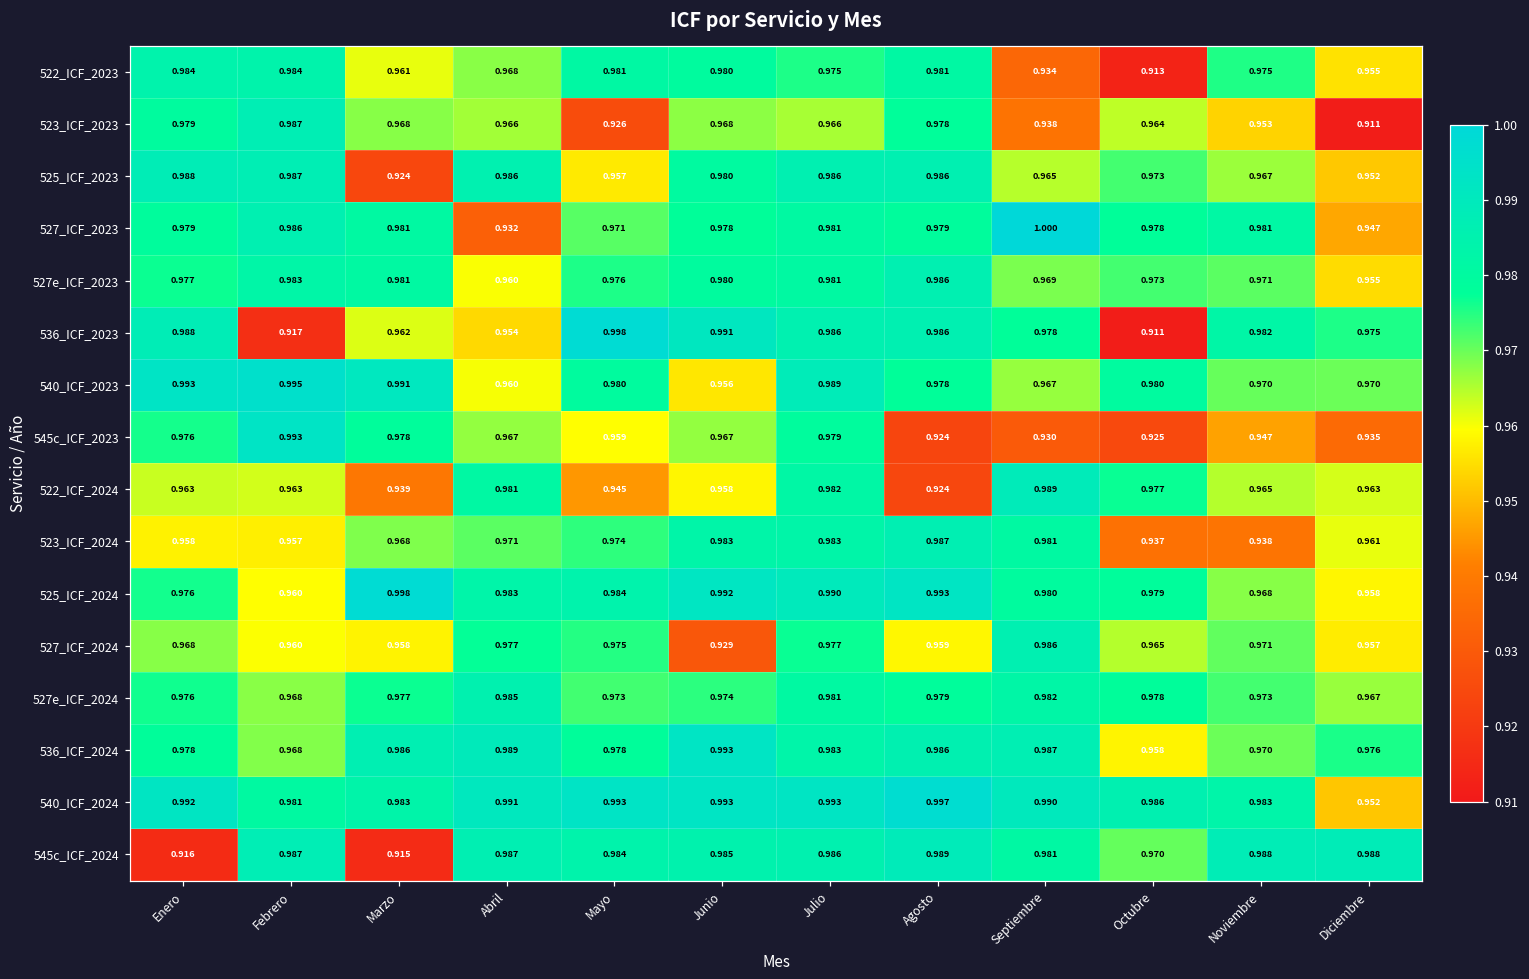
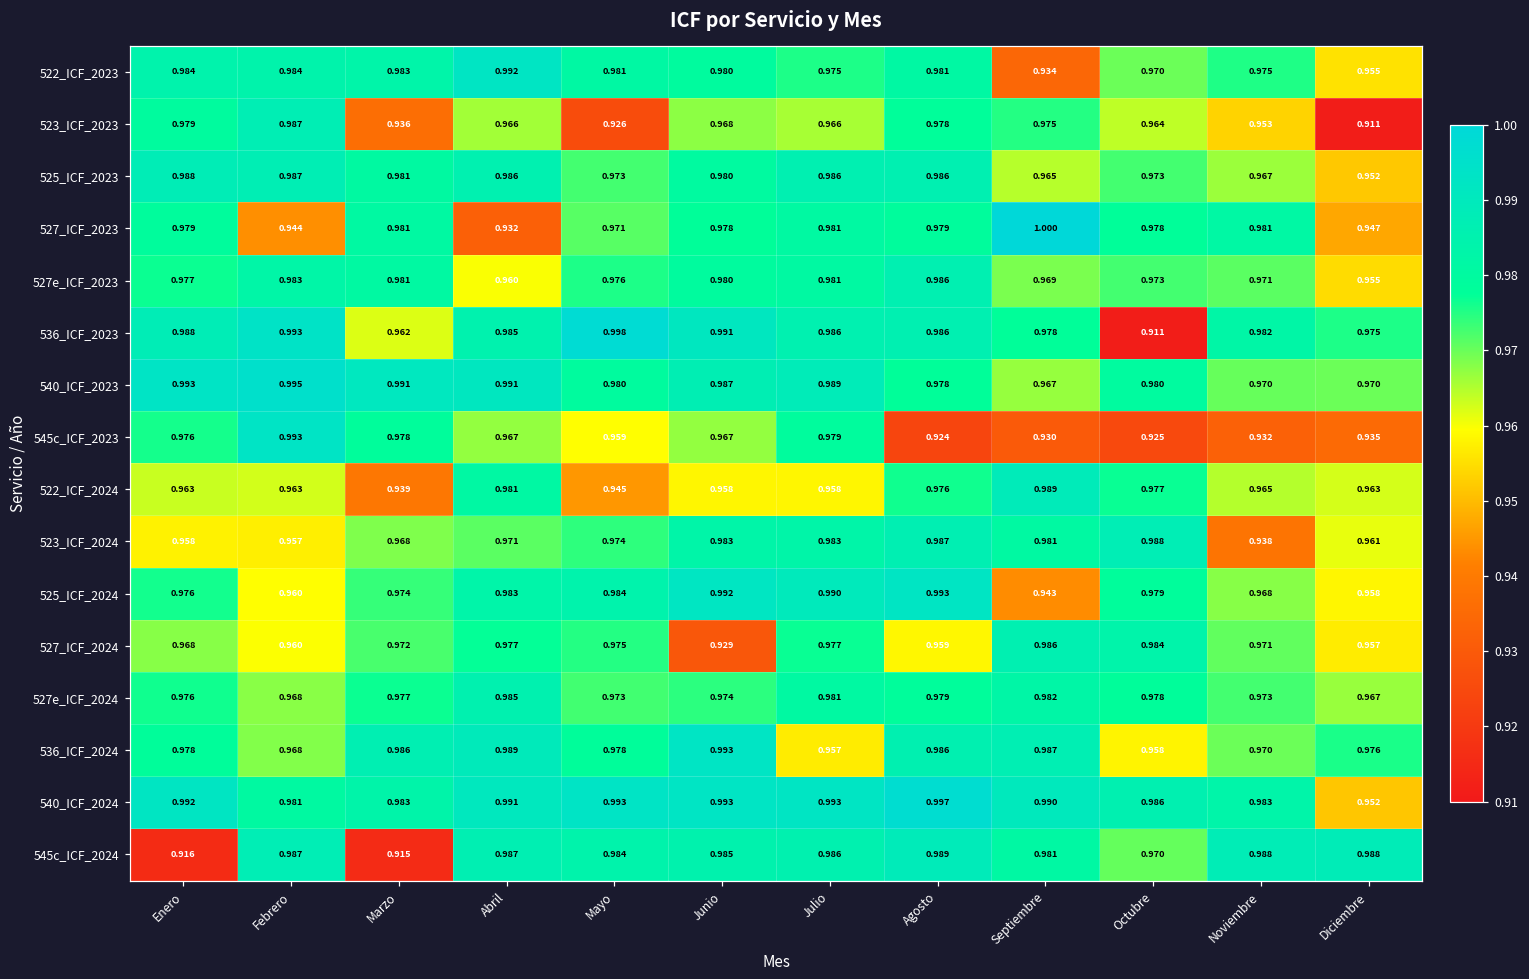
  {
    "522_ICF_2023": {
      "Enero": 0.984,
      "Febrero": 0.984,
-     "Marzo": 0.961,
-     "Abril": 0.968,
+     "Marzo": 0.983,
+     "Abril": 0.992,
      "Mayo": 0.981,
      "Junio": 0.980,
      "Julio": 0.975,
      "Agosto": 0.981,
      "Septiembre": 0.934,
-     "Octubre": 0.913,
+     "Octubre": 0.970,
      "Noviembre": 0.975,
      "Diciembre": 0.955
    },
    "523_ICF_2023": {
      "Enero": 0.979,
      "Febrero": 0.987,
-     "Marzo": 0.968,
+     "Marzo": 0.936,
      "Abril": 0.966,
      "Mayo": 0.926,
      "Junio": 0.968,
      "Julio": 0.966,
      "Agosto": 0.978,
-     "Septiembre": 0.938,
+     "Septiembre": 0.975,
      "Octubre": 0.964,
      "Noviembre": 0.953,
      "Diciembre": 0.911
    },
    "525_ICF_2023": {
      "Enero": 0.988,
      "Febrero": 0.987,
-     "Marzo": 0.924,
+     "Marzo": 0.981,
      "Abril": 0.986,
-     "Mayo": 0.957,
+     "Mayo": 0.973,
      "Junio": 0.980,
      "Julio": 0.986,
      "Agosto": 0.986,
      "Septiembre": 0.965,
      "Octubre": 0.973,
      "Noviembre": 0.967,
      "Diciembre": 0.952
    },
    "527_ICF_2023": {
      "Enero": 0.979,
-     "Febrero": 0.986,
+     "Febrero": 0.944,
      "Marzo": 0.981,
      "Abril": 0.932,
      "Mayo": 0.971,
      "Junio": 0.978,
      "Julio": 0.981,
      "Agosto": 0.979,
      "Septiembre": 1.000,
      "Octubre": 0.978,
      "Noviembre": 0.981,
      "Diciembre": 0.947
    },
    "527e_ICF_2023": {
      "Enero": 0.977,
      "Febrero": 0.983,
      "Marzo": 0.981,
      "Abril": 0.960,
      "Mayo": 0.976,
      "Junio": 0.980,
      "Julio": 0.981,
      "Agosto": 0.986,
      "Septiembre": 0.969,
      "Octubre": 0.973,
      "Noviembre": 0.971,
      "Diciembre": 0.955
    },
    "536_ICF_2023": {
      "Enero": 0.988,
-     "Febrero": 0.917,
+     "Febrero": 0.993,
      "Marzo": 0.962,
-     "Abril": 0.954,
+     "Abril": 0.985,
      "Mayo": 0.998,
      "Junio": 0.991,
      "Julio": 0.986,
      "Agosto": 0.986,
      "Septiembre": 0.978,
      "Octubre": 0.911,
      "Noviembre": 0.982,
      "Diciembre": 0.975
    },
    "540_ICF_2023": {
      "Enero": 0.993,
      "Febrero": 0.995,
      "Marzo": 0.991,
-     "Abril": 0.960,
+     "Abril": 0.991,
      "Mayo": 0.980,
-     "Junio": 0.956,
+     "Junio": 0.987,
      "Julio": 0.989,
      "Agosto": 0.978,
      "Septiembre": 0.967,
      "Octubre": 0.980,
      "Noviembre": 0.970,
      "Diciembre": 0.970
    },
    "545c_ICF_2023": {
      "Enero": 0.976,
      "Febrero": 0.993,
      "Marzo": 0.978,
      "Abril": 0.967,
      "Mayo": 0.959,
      "Junio": 0.967,
      "Julio": 0.979,
      "Agosto": 0.924,
      "Septiembre": 0.930,
      "Octubre": 0.925,
-     "Noviembre": 0.947,
+     "Noviembre": 0.932,
      "Diciembre": 0.935
    },
    "522_ICF_2024": {
      "Enero": 0.963,
      "Febrero": 0.963,
      "Marzo": 0.939,
      "Abril": 0.981,
      "Mayo": 0.945,
      "Junio": 0.958,
-     "Julio": 0.982,
-     "Agosto": 0.924,
+     "Julio": 0.958,
+     "Agosto": 0.976,
      "Septiembre": 0.989,
      "Octubre": 0.977,
      "Noviembre": 0.965,
      "Diciembre": 0.963
    },
    "523_ICF_2024": {
      "Enero": 0.958,
      "Febrero": 0.957,
      "Marzo": 0.968,
      "Abril": 0.971,
      "Mayo": 0.974,
      "Junio": 0.983,
      "Julio": 0.983,
      "Agosto": 0.987,
      "Septiembre": 0.981,
-     "Octubre": 0.937,
+     "Octubre": 0.988,
      "Noviembre": 0.938,
      "Diciembre": 0.961
    },
    "525_ICF_2024": {
      "Enero": 0.976,
      "Febrero": 0.960,
-     "Marzo": 0.998,
+     "Marzo": 0.974,
      "Abril": 0.983,
      "Mayo": 0.984,
      "Junio": 0.992,
      "Julio": 0.990,
      "Agosto": 0.993,
-     "Septiembre": 0.980,
+     "Septiembre": 0.943,
      "Octubre": 0.979,
      "Noviembre": 0.968,
      "Diciembre": 0.958
    },
    "527_ICF_2024": {
      "Enero": 0.968,
      "Febrero": 0.960,
-     "Marzo": 0.958,
+     "Marzo": 0.972,
      "Abril": 0.977,
      "Mayo": 0.975,
      "Junio": 0.929,
      "Julio": 0.977,
      "Agosto": 0.959,
      "Septiembre": 0.986,
-     "Octubre": 0.965,
+     "Octubre": 0.984,
      "Noviembre": 0.971,
      "Diciembre": 0.957
    },
    "527e_ICF_2024": {
      "Enero": 0.976,
      "Febrero": 0.968,
      "Marzo": 0.977,
      "Abril": 0.985,
      "Mayo": 0.973,
      "Junio": 0.974,
      "Julio": 0.981,
      "Agosto": 0.979,
      "Septiembre": 0.982,
      "Octubre": 0.978,
      "Noviembre": 0.973,
      "Diciembre": 0.967
    },
    "536_ICF_2024": {
      "Enero": 0.978,
      "Febrero": 0.968,
      "Marzo": 0.986,
      "Abril": 0.989,
      "Mayo": 0.978,
      "Junio": 0.993,
-     "Julio": 0.983,
+     "Julio": 0.957,
      "Agosto": 0.986,
      "Septiembre": 0.987,
      "Octubre": 0.958,
      "Noviembre": 0.970,
      "Diciembre": 0.976
    },
    "540_ICF_2024": {
      "Enero": 0.992,
      "Febrero": 0.981,
      "Marzo": 0.983,
      "Abril": 0.991,
      "Mayo": 0.993,
      "Junio": 0.993,
      "Julio": 0.993,
      "Agosto": 0.997,
      "Septiembre": 0.990,
      "Octubre": 0.986,
      "Noviembre": 0.983,
      "Diciembre": 0.952
    },
    "545c_ICF_2024": {
      "Enero": 0.916,
      "Febrero": 0.987,
      "Marzo": 0.915,
      "Abril": 0.987,
      "Mayo": 0.984,
      "Junio": 0.985,
      "Julio": 0.986,
      "Agosto": 0.989,
      "Septiembre": 0.981,
      "Octubre": 0.970,
      "Noviembre": 0.988,
      "Diciembre": 0.988
    }
  }
